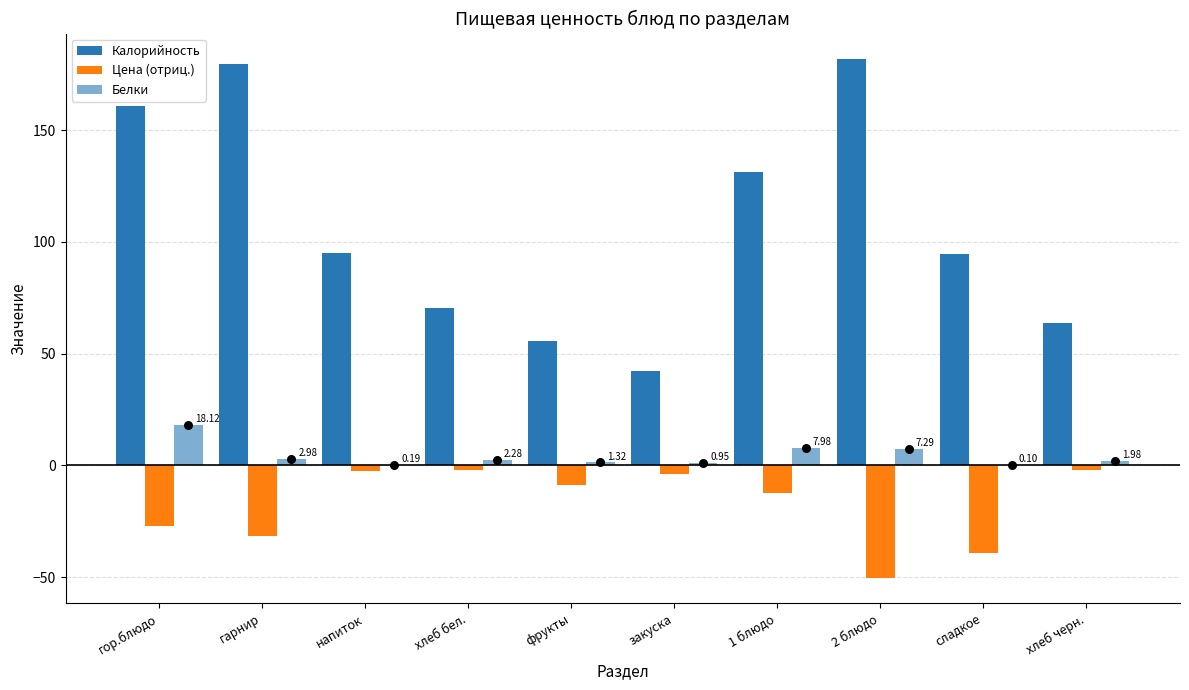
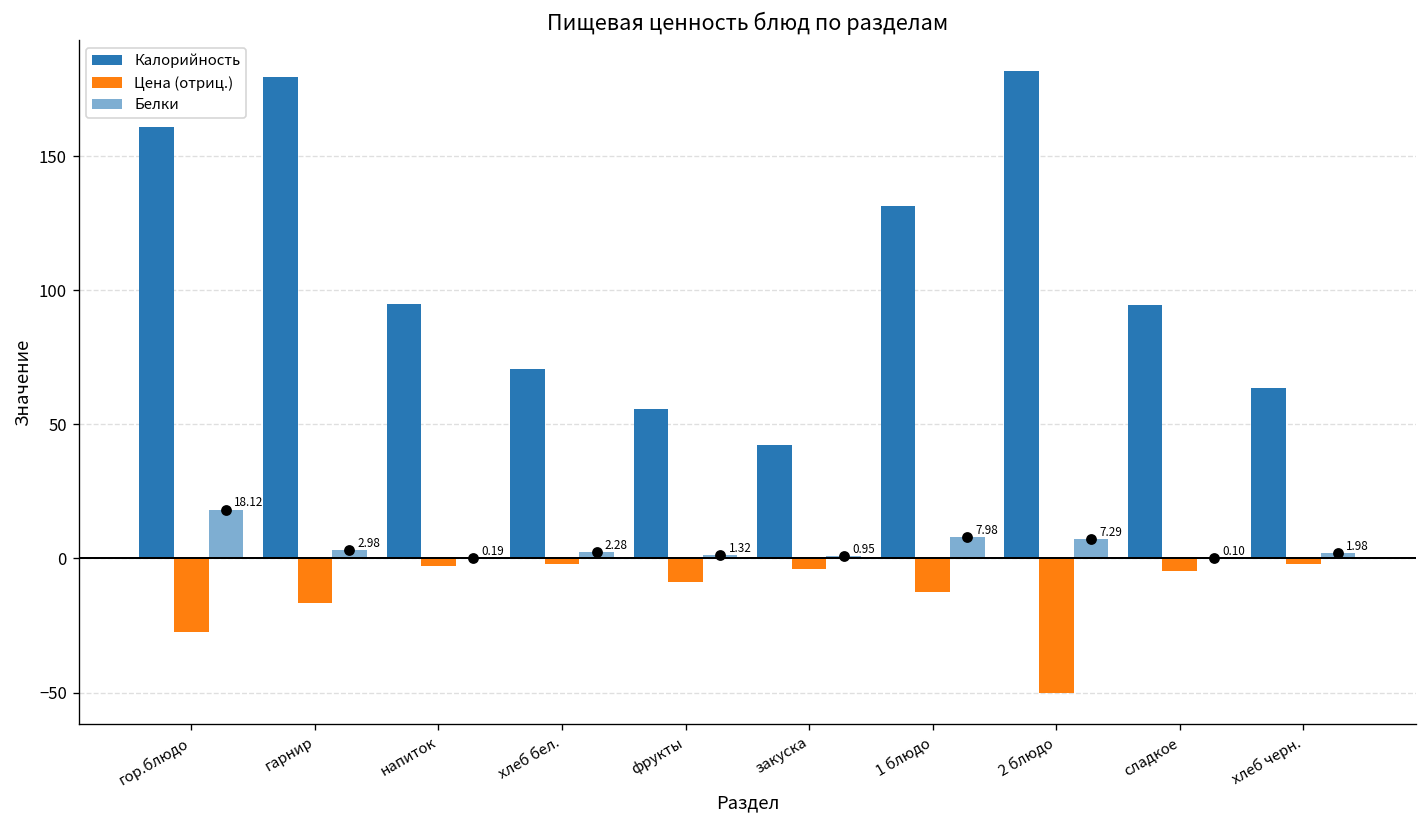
  {
    "Цена (отриц.)": {
      "гор.блюдо": -27,
-     "гарнир": -32,
+     "гарнир": -17,
      "напиток": -3,
      "хлеб бел.": -2,
      "фрукты": -9,
      "закуска": -4,
      "1 блюдо": -12,
      "2 блюдо": -50,
-     "сладкое": -39,
+     "сладкое": -5,
      "хлеб черн.": -2
    }
  }
